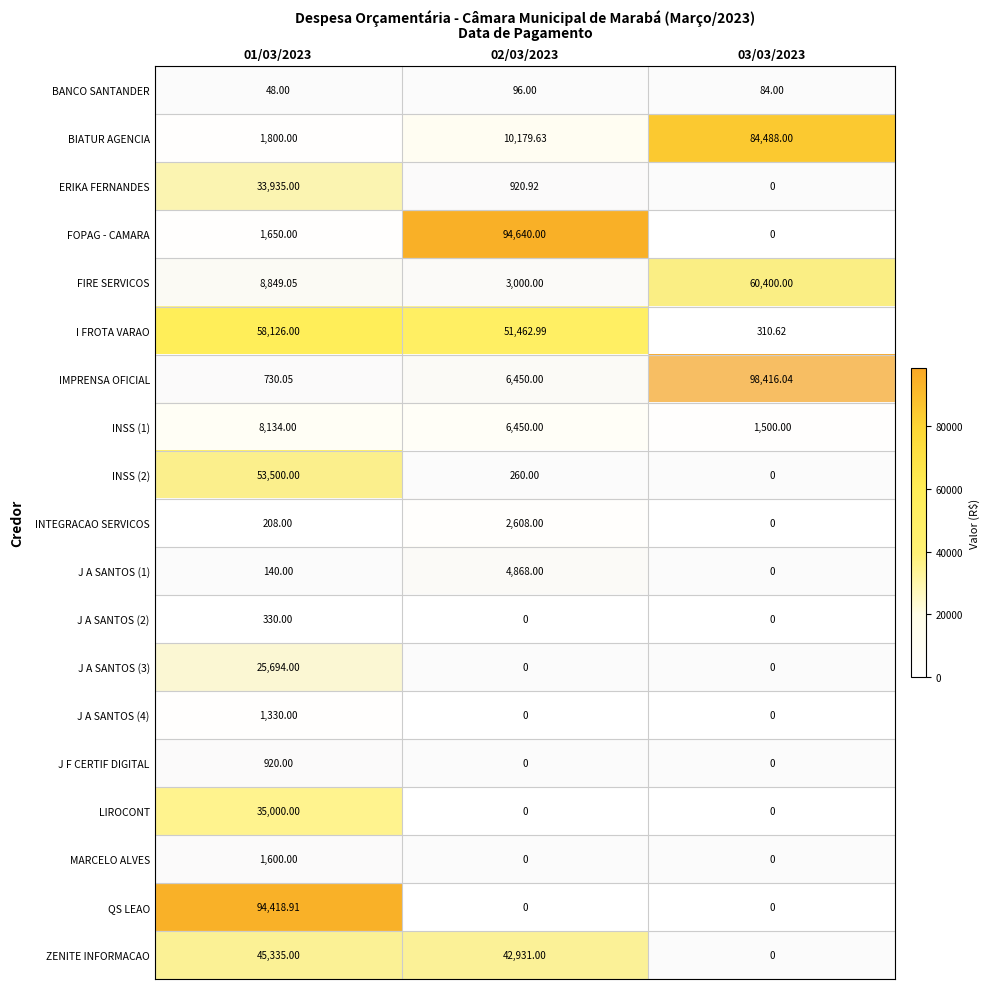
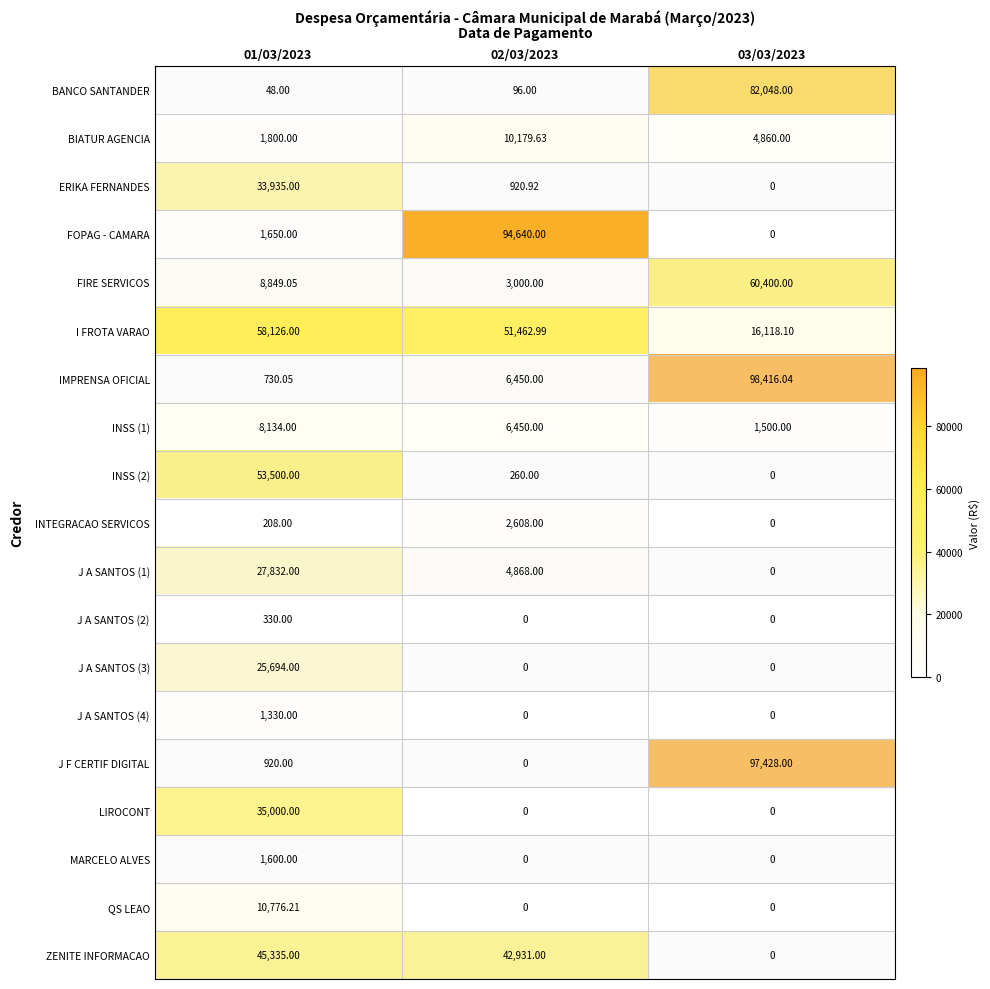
  {
    "BANCO SANTANDER": {
      "01/03/2023": "48.00",
      "02/03/2023": "96.00",
-     "03/03/2023": "84.00"
+     "03/03/2023": "82,048.00"
    },
    "BIATUR AGENCIA": {
      "01/03/2023": "1,800.00",
      "02/03/2023": "10,179.63",
-     "03/03/2023": "84,488.00"
+     "03/03/2023": "4,860.00"
    },
    "ERIKA FERNANDES": {
      "01/03/2023": "33,935.00",
      "02/03/2023": "920.92",
      "03/03/2023": "0"
    },
    "FOPAG - CAMARA": {
      "01/03/2023": "1,650.00",
      "02/03/2023": "94,640.00",
      "03/03/2023": "0"
    },
    "FIRE SERVICOS": {
      "01/03/2023": "8,849.05",
      "02/03/2023": "3,000.00",
      "03/03/2023": "60,400.00"
    },
    "I FROTA VARAO": {
      "01/03/2023": "58,126.00",
      "02/03/2023": "51,462.99",
-     "03/03/2023": "310.62"
+     "03/03/2023": "16,118.10"
    },
    "IMPRENSA OFICIAL": {
      "01/03/2023": "730.05",
      "02/03/2023": "6,450.00",
      "03/03/2023": "98,416.04"
    },
    "INSS (1)": {
      "01/03/2023": "8,134.00",
      "02/03/2023": "6,450.00",
      "03/03/2023": "1,500.00"
    },
    "INSS (2)": {
      "01/03/2023": "53,500.00",
      "02/03/2023": "260.00",
      "03/03/2023": "0"
    },
    "INTEGRACAO SERVICOS": {
      "01/03/2023": "208.00",
      "02/03/2023": "2,608.00",
      "03/03/2023": "0"
    },
    "J A SANTOS (1)": {
-     "01/03/2023": "140.00",
+     "01/03/2023": "27,832.00",
      "02/03/2023": "4,868.00",
      "03/03/2023": "0"
    },
    "J A SANTOS (2)": {
      "01/03/2023": "330.00",
      "02/03/2023": "0",
      "03/03/2023": "0"
    },
    "J A SANTOS (3)": {
      "01/03/2023": "25,694.00",
      "02/03/2023": "0",
      "03/03/2023": "0"
    },
    "J A SANTOS (4)": {
      "01/03/2023": "1,330.00",
      "02/03/2023": "0",
      "03/03/2023": "0"
    },
    "J F CERTIF DIGITAL": {
      "01/03/2023": "920.00",
      "02/03/2023": "0",
-     "03/03/2023": "0"
+     "03/03/2023": "97,428.00"
    },
    "LIROCONT": {
      "01/03/2023": "35,000.00",
      "02/03/2023": "0",
      "03/03/2023": "0"
    },
    "MARCELO ALVES": {
      "01/03/2023": "1,600.00",
      "02/03/2023": "0",
      "03/03/2023": "0"
    },
    "QS LEAO": {
-     "01/03/2023": "94,418.91",
+     "01/03/2023": "10,776.21",
      "02/03/2023": "0",
      "03/03/2023": "0"
    },
    "ZENITE INFORMACAO": {
      "01/03/2023": "45,335.00",
      "02/03/2023": "42,931.00",
      "03/03/2023": "0"
    }
  }
